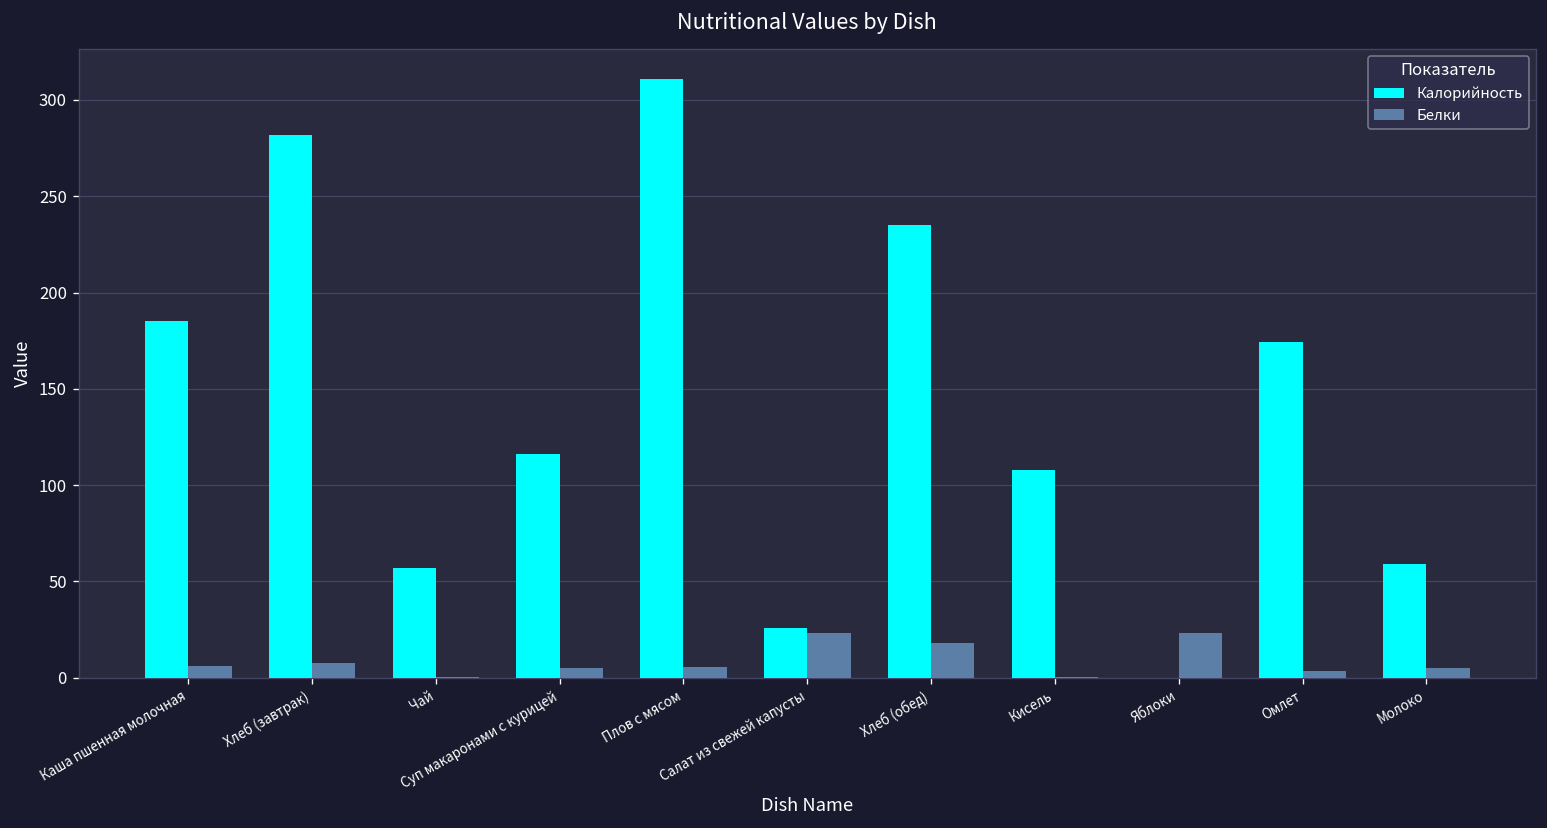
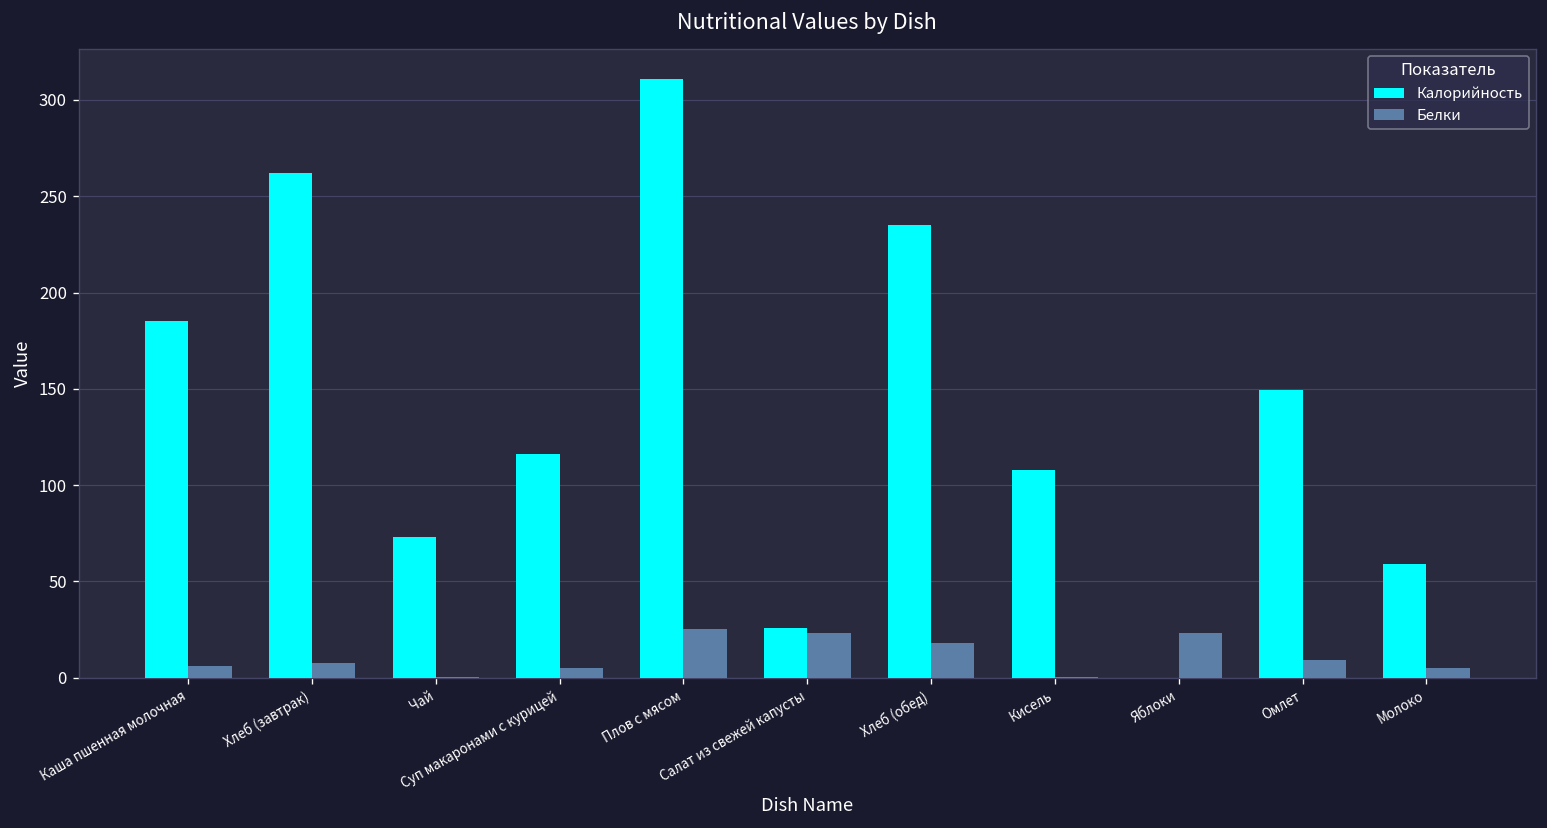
  {
    "Калорийность": {
      "Каша пшенная молочная": 185,
-     "Хлеб (завтрак)": 282,
-     "Чай": 57,
+     "Хлеб (завтрак)": 262,
+     "Чай": 73,
      "Суп макаронами с курицей": 116,
      "Плов с мясом": 311,
      "Салат из свежей капусты": 26,
      "Хлеб (обед)": 235,
      "Кисель": 108,
-     "Омлет": 175,
+     "Омлет": 149,
      "Молоко": 59
    },
    "Белки": {
      "Каша пшенная молочная": 6,
      "Хлеб (завтрак)": 8,
      "Суп макаронами с курицей": 5,
-     "Плов с мясом": 6,
+     "Плов с мясом": 25,
      "Салат из свежей капусты": 23,
      "Хлеб (обед)": 18,
      "Яблоки": 23,
-     "Омлет": 4,
+     "Омлет": 9,
      "Молоко": 5
    }
  }
